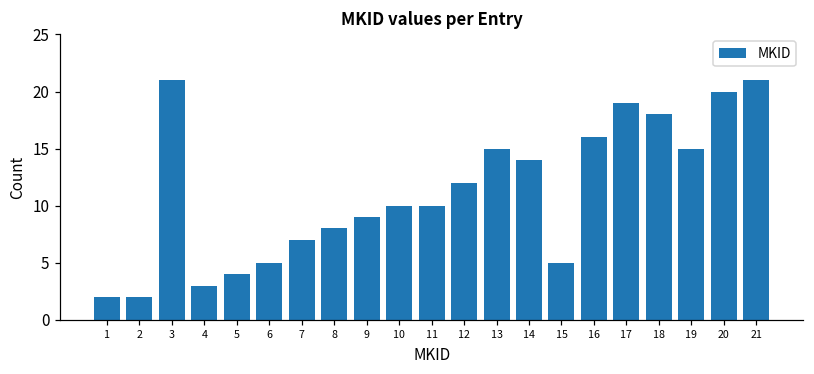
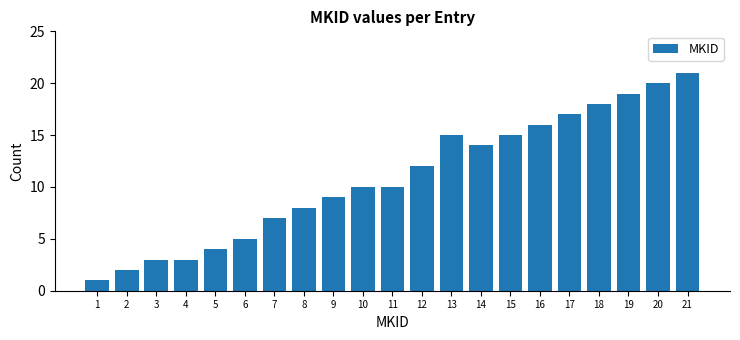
  {
-   "1": 2,
+   "1": 1,
    "2": 2,
-   "3": 21,
+   "3": 3,
    "4": 3,
    "5": 4,
    "6": 5,
    "7": 7,
    "8": 8,
    "9": 9,
    "10": 10,
    "11": 10,
    "12": 12,
    "13": 15,
    "14": 14,
-   "15": 5,
+   "15": 15,
    "16": 16,
-   "17": 19,
+   "17": 17,
    "18": 18,
-   "19": 15,
+   "19": 19,
    "20": 20,
    "21": 21
  }
